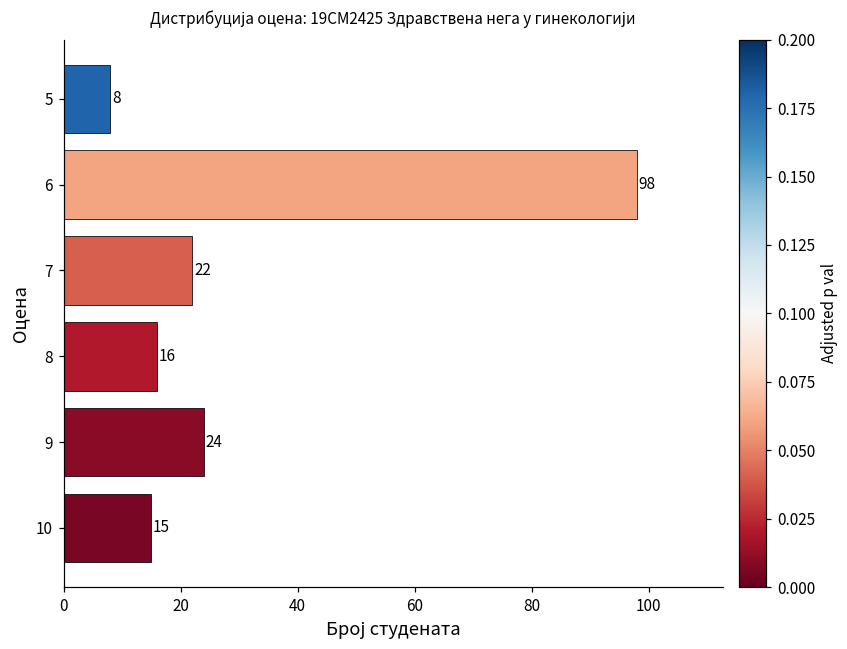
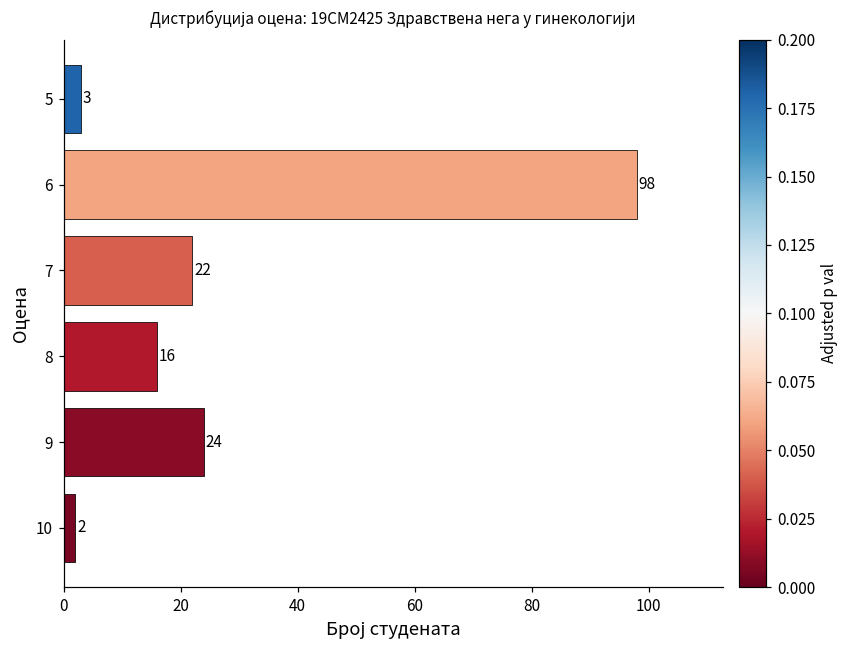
  {
-   "5": 8,
+   "5": 3,
    "6": 98,
    "7": 22,
    "8": 16,
    "9": 24,
-   "10": 15
+   "10": 2
  }
